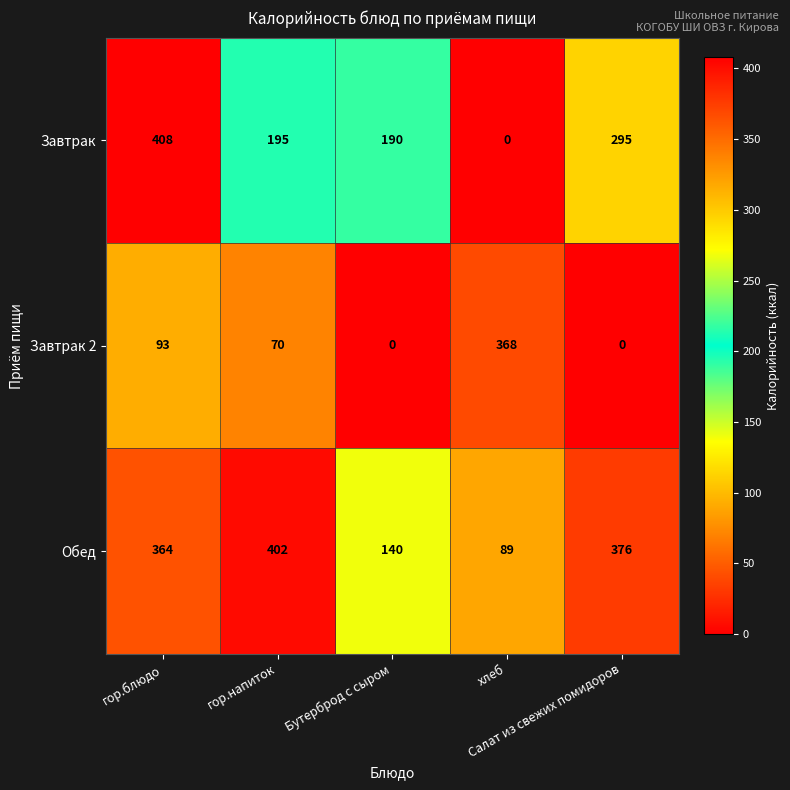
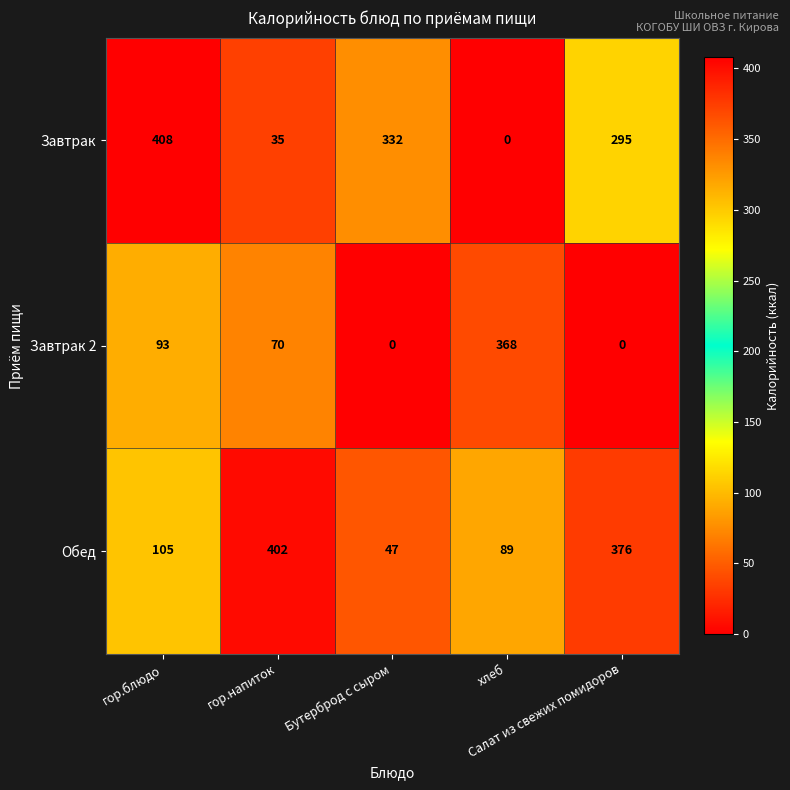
  {
    "Завтрак": {
      "гор.блюдо": 408,
-     "гор.напиток": 195,
-     "Бутерброд с сыром": 190,
+     "гор.напиток": 35,
+     "Бутерброд с сыром": 332,
      "хлеб": 0,
      "Салат из свежих помидоров": 295
    },
    "Завтрак 2": {
      "гор.блюдо": 93,
      "гор.напиток": 70,
      "Бутерброд с сыром": 0,
      "хлеб": 368,
      "Салат из свежих помидоров": 0
    },
    "Обед": {
-     "гор.блюдо": 364,
+     "гор.блюдо": 105,
      "гор.напиток": 402,
-     "Бутерброд с сыром": 140,
+     "Бутерброд с сыром": 47,
      "хлеб": 89,
      "Салат из свежих помидоров": 376
    }
  }
